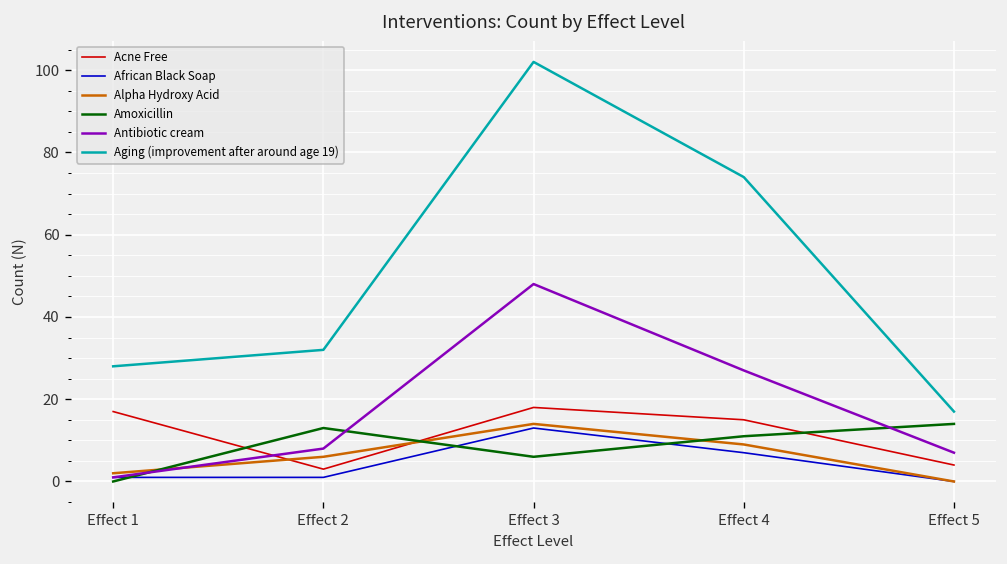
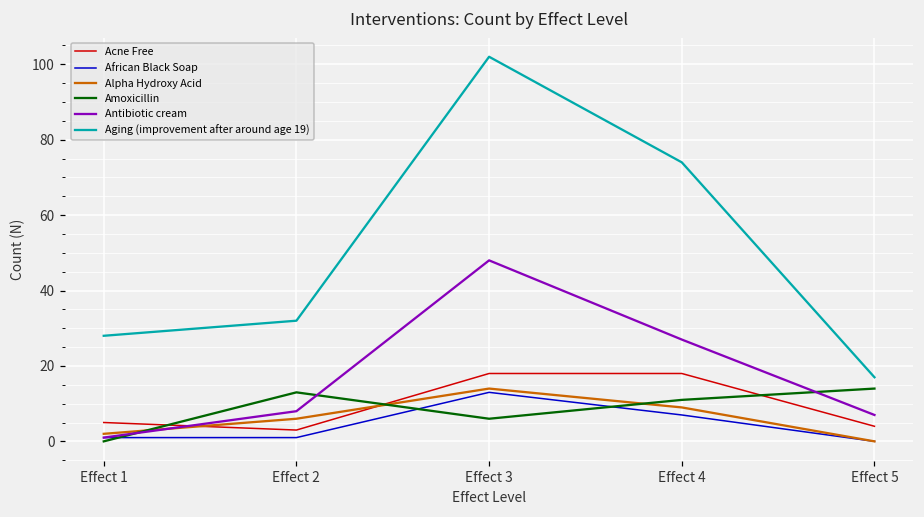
  {
    "Acne Free": {
-     "Effect 1": 17,
+     "Effect 1": 5,
      "Effect 2": 3,
      "Effect 3": 18,
-     "Effect 4": 15,
+     "Effect 4": 18,
      "Effect 5": 4
    },
    "African Black Soap": {
      "Effect 2": 1,
      "Effect 3": 13,
      "Effect 4": 7
    },
    "Alpha Hydroxy Acid": {
      "Effect 1": 2,
      "Effect 2": 6,
      "Effect 3": 14,
      "Effect 4": 9
    },
    "Amoxicillin": {
      "Effect 1": 0,
      "Effect 2": 13,
      "Effect 3": 6,
      "Effect 4": 11,
      "Effect 5": 14
    },
    "Antibiotic cream": {
      "Effect 2": 8,
      "Effect 3": 48,
      "Effect 4": 27,
      "Effect 5": 7
    },
    "Aging (improvement after around age 19)": {
      "Effect 1": 28,
      "Effect 2": 32,
      "Effect 3": 102,
      "Effect 4": 74,
      "Effect 5": 17
    }
  }
